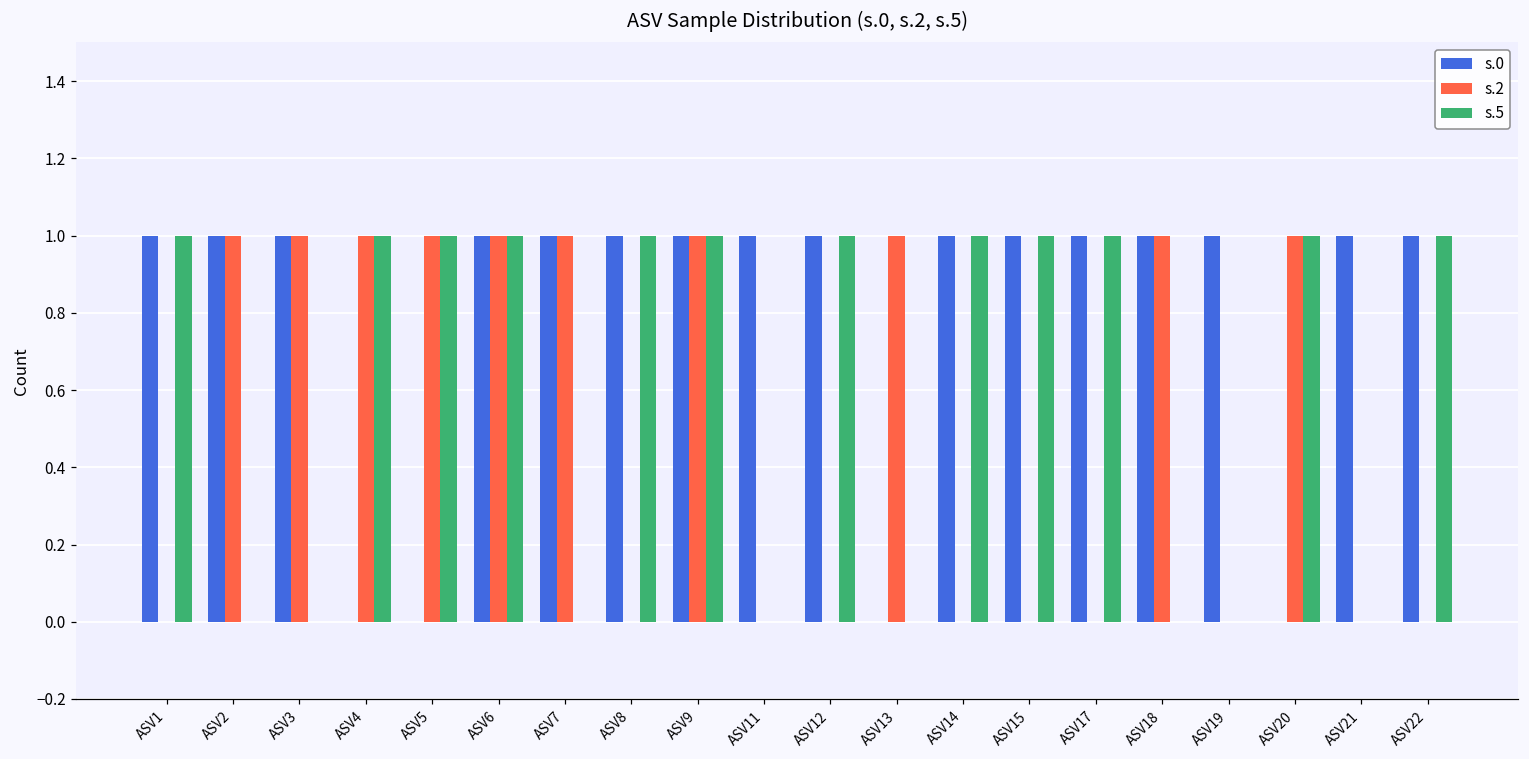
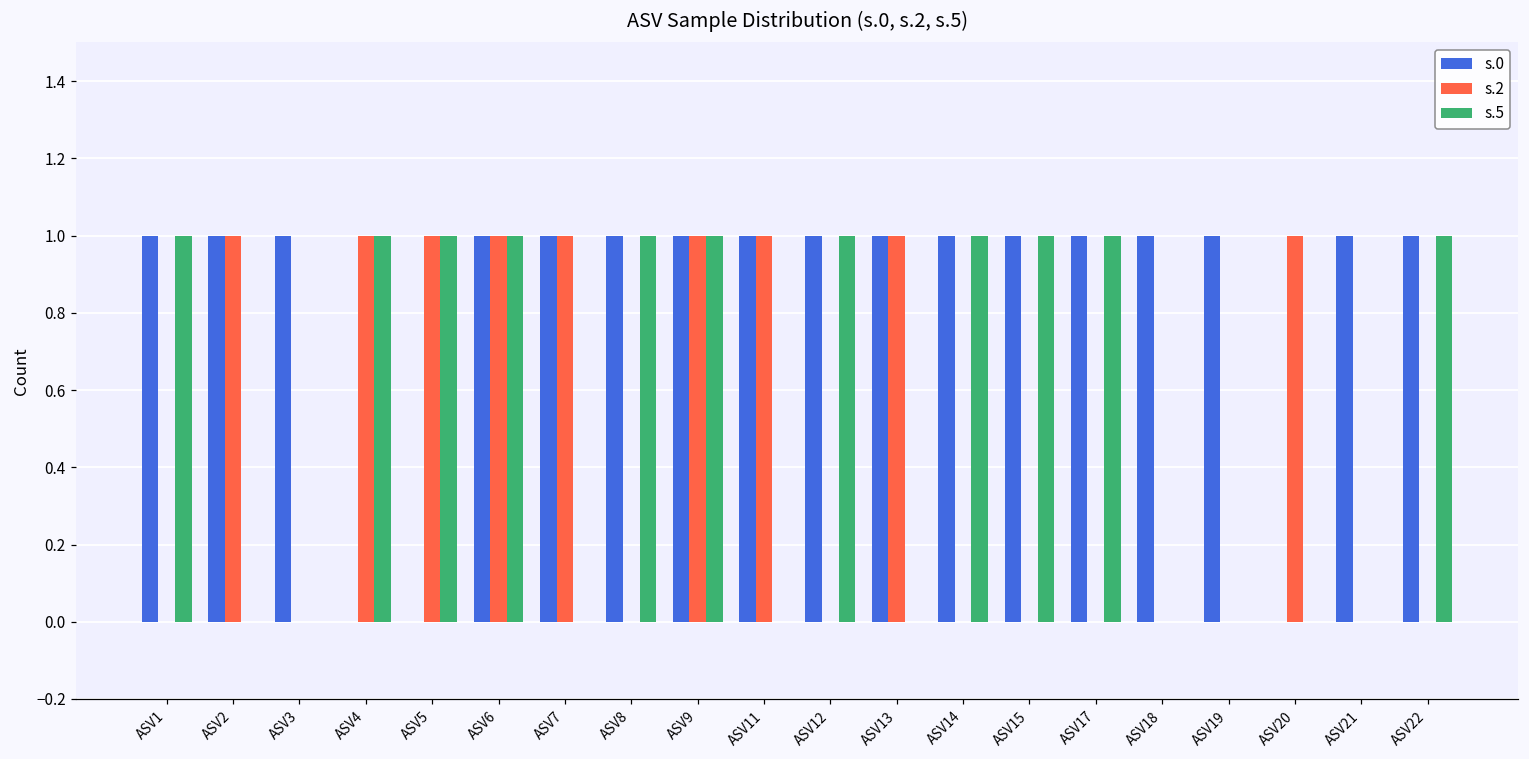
  {
    "s.0": {
      "ASV1": 1,
      "ASV2": 1,
      "ASV3": 1,
      "ASV4": 0,
      "ASV5": 0,
      "ASV6": 1,
      "ASV7": 1,
      "ASV8": 1,
      "ASV9": 1,
      "ASV11": 1,
      "ASV12": 1,
-     "ASV13": 0,
+     "ASV13": 1,
      "ASV14": 1,
      "ASV15": 1,
      "ASV17": 1,
      "ASV18": 1,
      "ASV19": 1,
      "ASV20": 0,
      "ASV21": 1,
      "ASV22": 1
    },
    "s.2": {
      "ASV1": 0,
      "ASV2": 1,
-     "ASV3": 1,
+     "ASV3": 0,
      "ASV4": 1,
      "ASV5": 1,
      "ASV6": 1,
      "ASV7": 1,
      "ASV8": 0,
      "ASV9": 1,
-     "ASV11": 0,
+     "ASV11": 1,
      "ASV12": 0,
      "ASV13": 1,
      "ASV14": 0,
      "ASV15": 0,
      "ASV17": 0,
-     "ASV18": 1,
+     "ASV18": 0,
      "ASV19": 0,
      "ASV20": 1,
      "ASV21": 0,
      "ASV22": 0
    },
    "s.5": {
      "ASV1": 1,
      "ASV2": 0,
      "ASV3": 0,
      "ASV4": 1,
      "ASV5": 1,
      "ASV6": 1,
      "ASV7": 0,
      "ASV8": 1,
      "ASV9": 1,
      "ASV11": 0,
      "ASV12": 1,
      "ASV13": 0,
      "ASV14": 1,
      "ASV15": 1,
      "ASV17": 1,
      "ASV18": 0,
      "ASV19": 0,
-     "ASV20": 1,
+     "ASV20": 0,
      "ASV21": 0,
      "ASV22": 1
    }
  }
